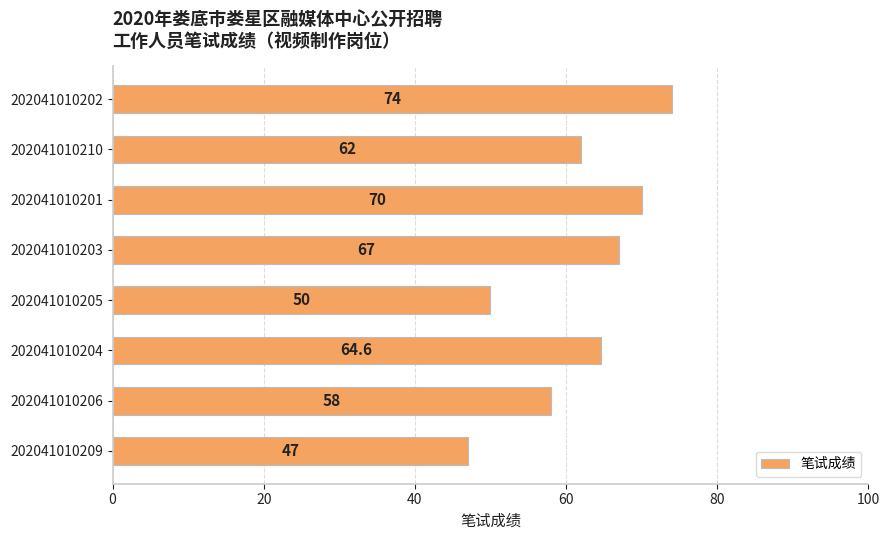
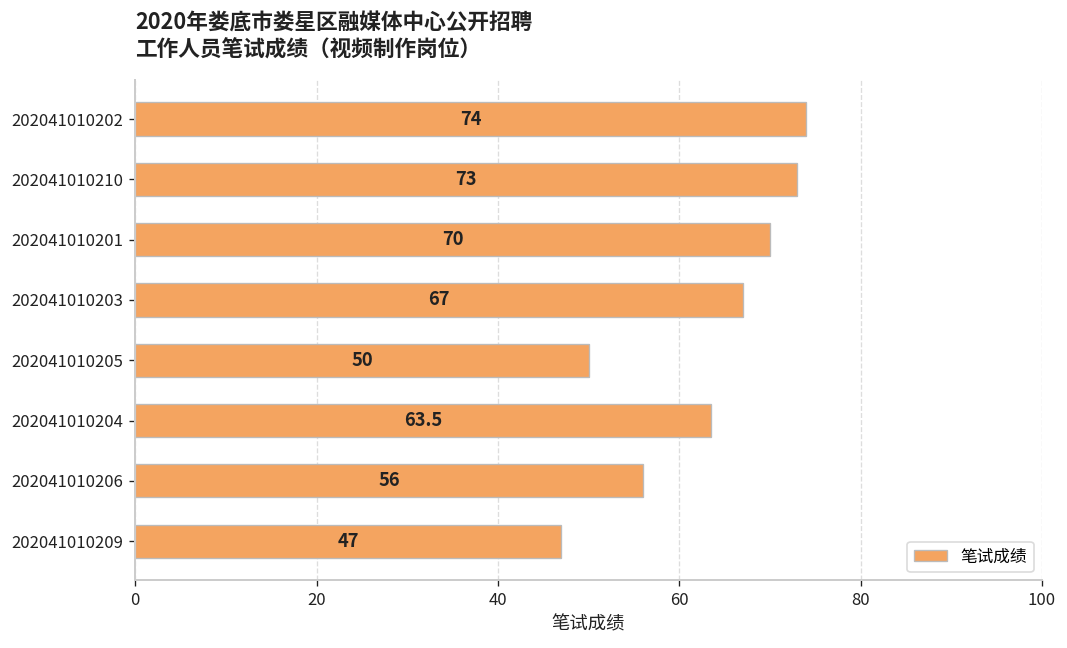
  {
    "202041010202": 74,
-   "202041010210": 62,
+   "202041010210": 73,
    "202041010201": 70,
    "202041010203": 67,
    "202041010205": 50,
-   "202041010204": 64.6,
-   "202041010206": 58,
+   "202041010204": 63.5,
+   "202041010206": 56,
    "202041010209": 47
  }
